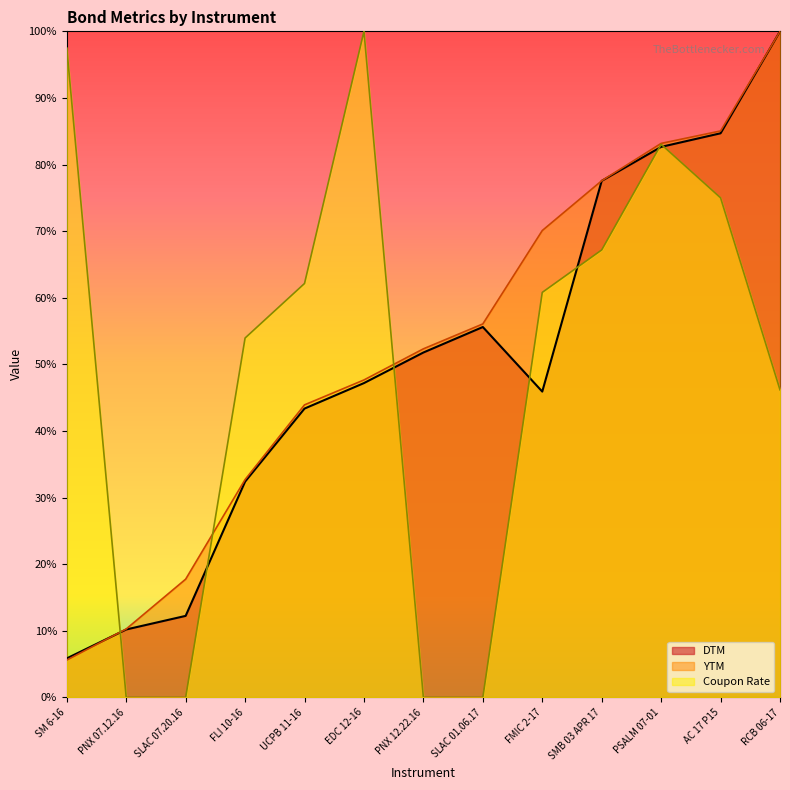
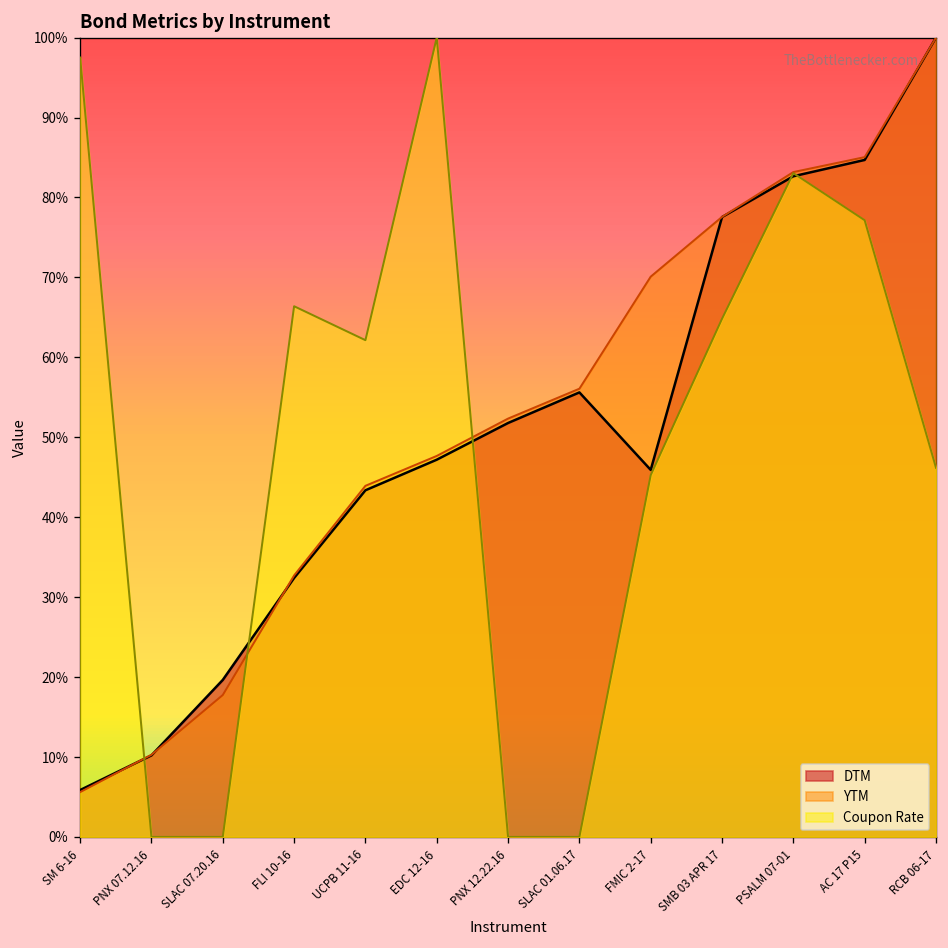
  {
    "DTM": {
-     "SLAC 07.20.16": "12%",
+     "SLAC 07.20.16": "20%",
      "UCPB 11-16": "43%",
      "EDC 12-16": "47%",
      "PNX 12.22.16": "52%",
      "SLAC 01.06.17": "56%",
      "FMIC 2-17": "46%",
      "PSALM 07-01": "83%"
    },
    "YTM": {
      "SLAC 07.20.16": "18%",
      "UCPB 11-16": "44%",
      "EDC 12-16": "48%",
      "PNX 12.22.16": "52%",
      "SLAC 01.06.17": "56%",
      "FMIC 2-17": "70%"
    },
    "Coupon Rate": {
      "SM 6-16": "98%",
      "PNX 07.12.16": "0%",
      "SLAC 07.20.16": "0%",
-     "FLI 10-16": "54%",
+     "FLI 10-16": "66%",
      "UCPB 11-16": "62%",
      "EDC 12-16": "100%",
      "PNX 12.22.16": "0%",
      "SLAC 01.06.17": "0%",
-     "FMIC 2-17": "61%",
-     "SMB 03 APR 17": "67%",
-     "AC 17 P15": "75%",
+     "FMIC 2-17": "45%",
+     "SMB 03 APR 17": "65%",
+     "AC 17 P15": "77%",
      "RCB 06-17": "46%"
    }
  }
